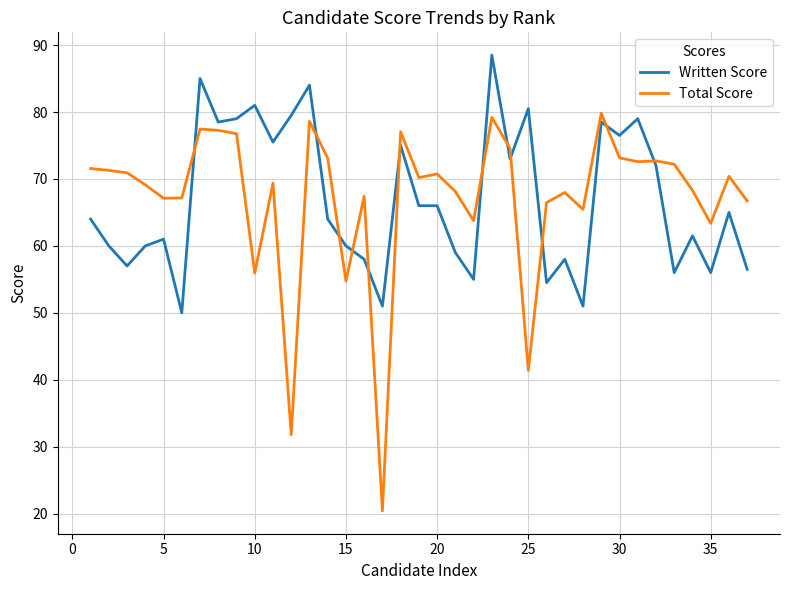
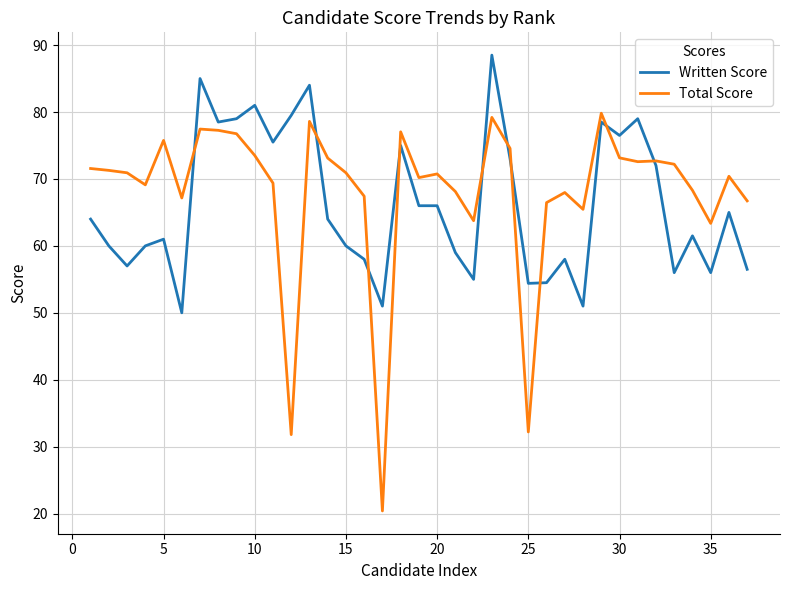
  {
    "Written Score": {
      "5": 61,
      "10": 81,
      "15": 60,
      "20": 66,
-     "25": 81,
+     "25": 54,
      "30": 77,
      "35": 56
    },
    "Total Score": {
-     "5": 67,
-     "10": 56,
-     "15": 55,
+     "5": 76,
+     "10": 74,
+     "15": 71,
      "20": 71,
-     "25": 41,
+     "25": 32,
      "30": 73,
      "35": 63
    }
  }
